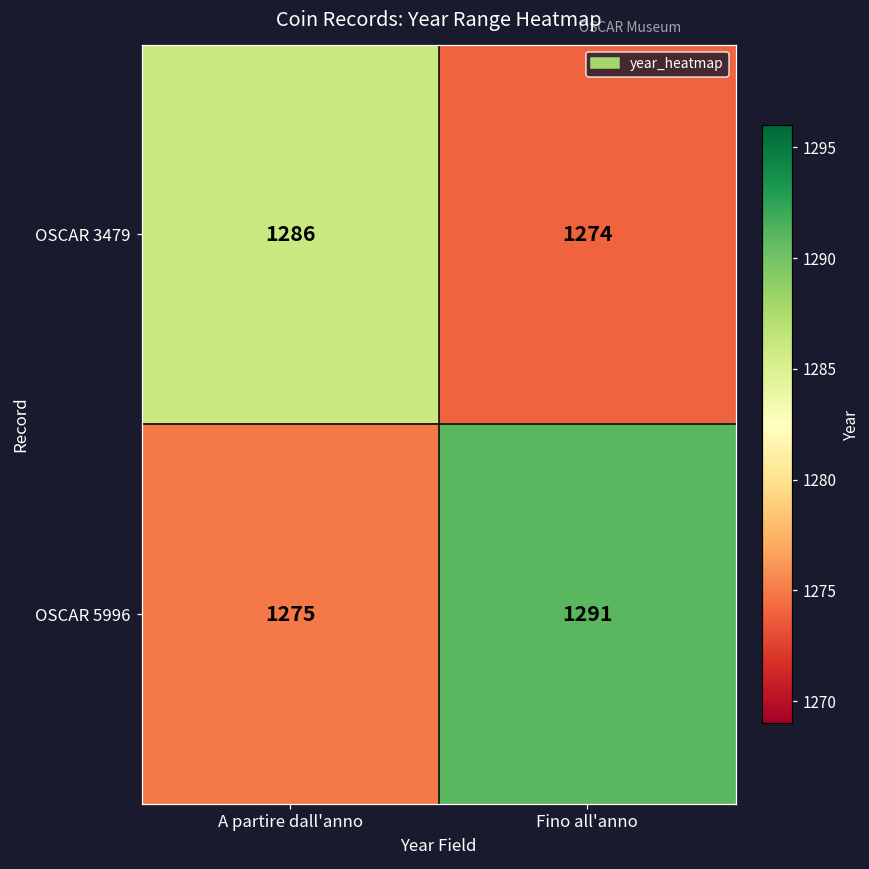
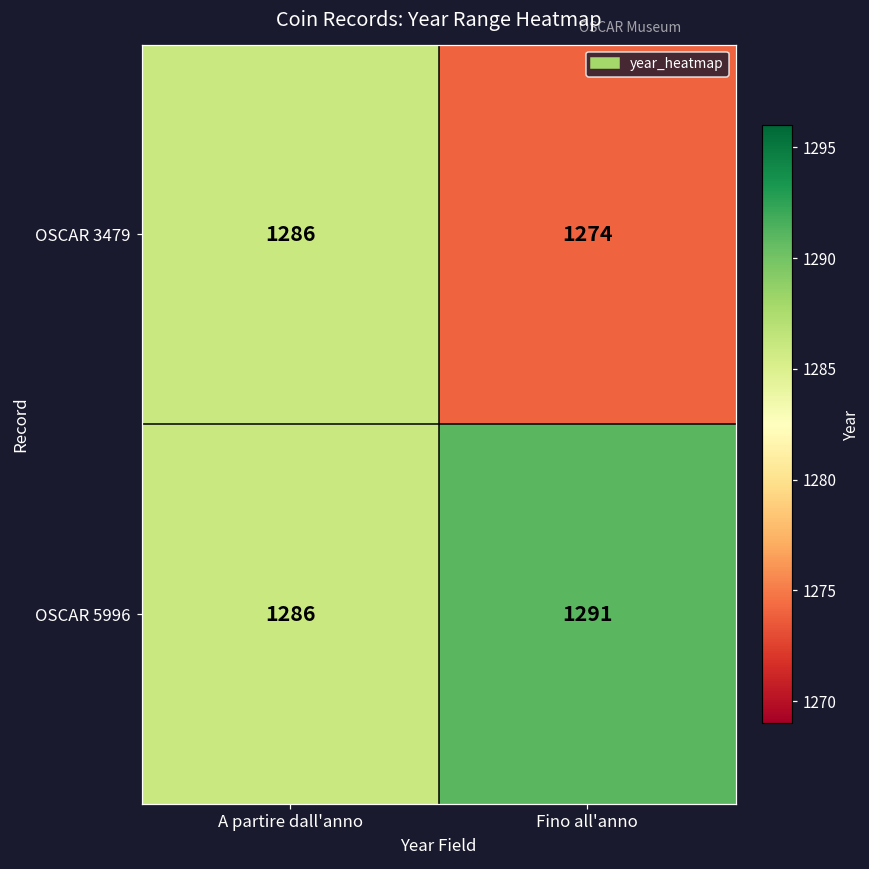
  {
    "OSCAR 3479": {
      "A partire dall'anno": 1286,
      "Fino all'anno": 1274
    },
    "OSCAR 5996": {
-     "A partire dall'anno": 1275,
+     "A partire dall'anno": 1286,
      "Fino all'anno": 1291
    }
  }
